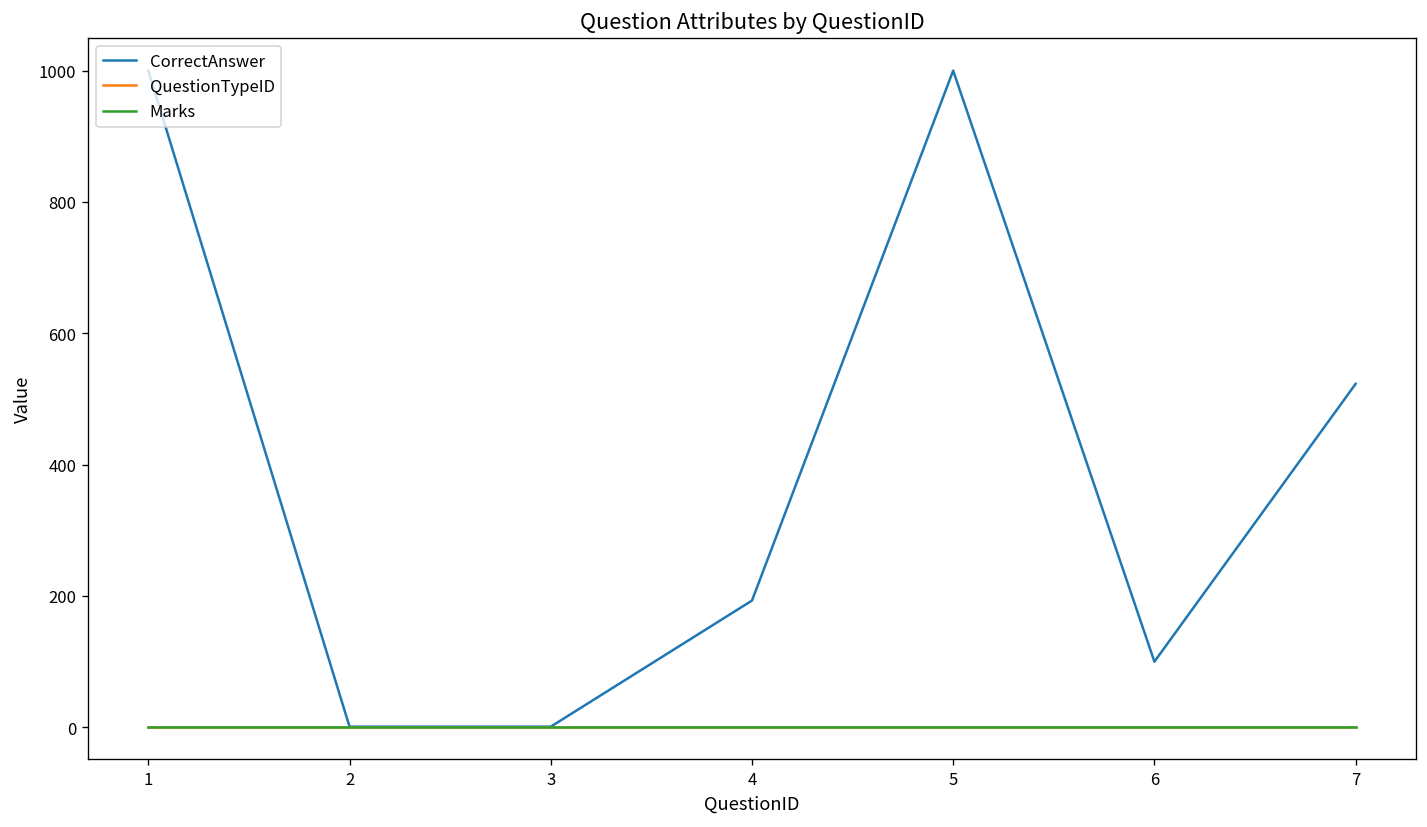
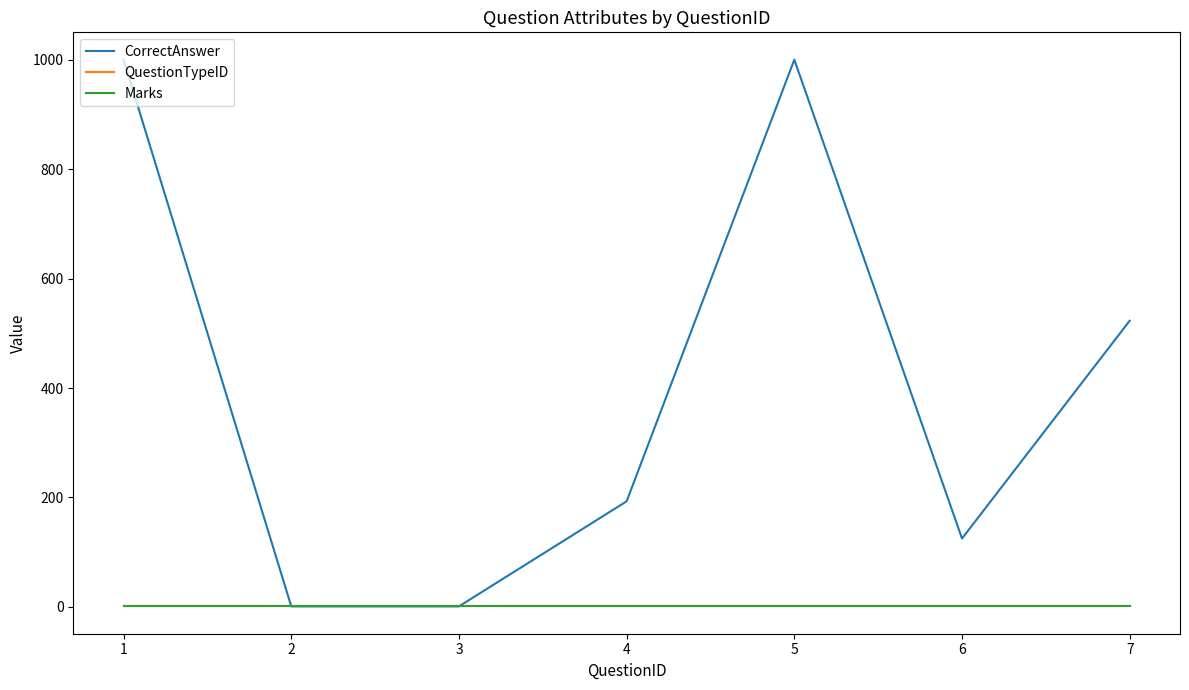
  {
    "CorrectAnswer": {
      "4": 190,
      "5": 1000,
-     "6": 100,
+     "6": 130,
      "7": 520
    },
    "Marks": {
      "1": 0,
      "4": 0,
      "5": 0,
      "6": 0,
      "7": 0
    }
  }
